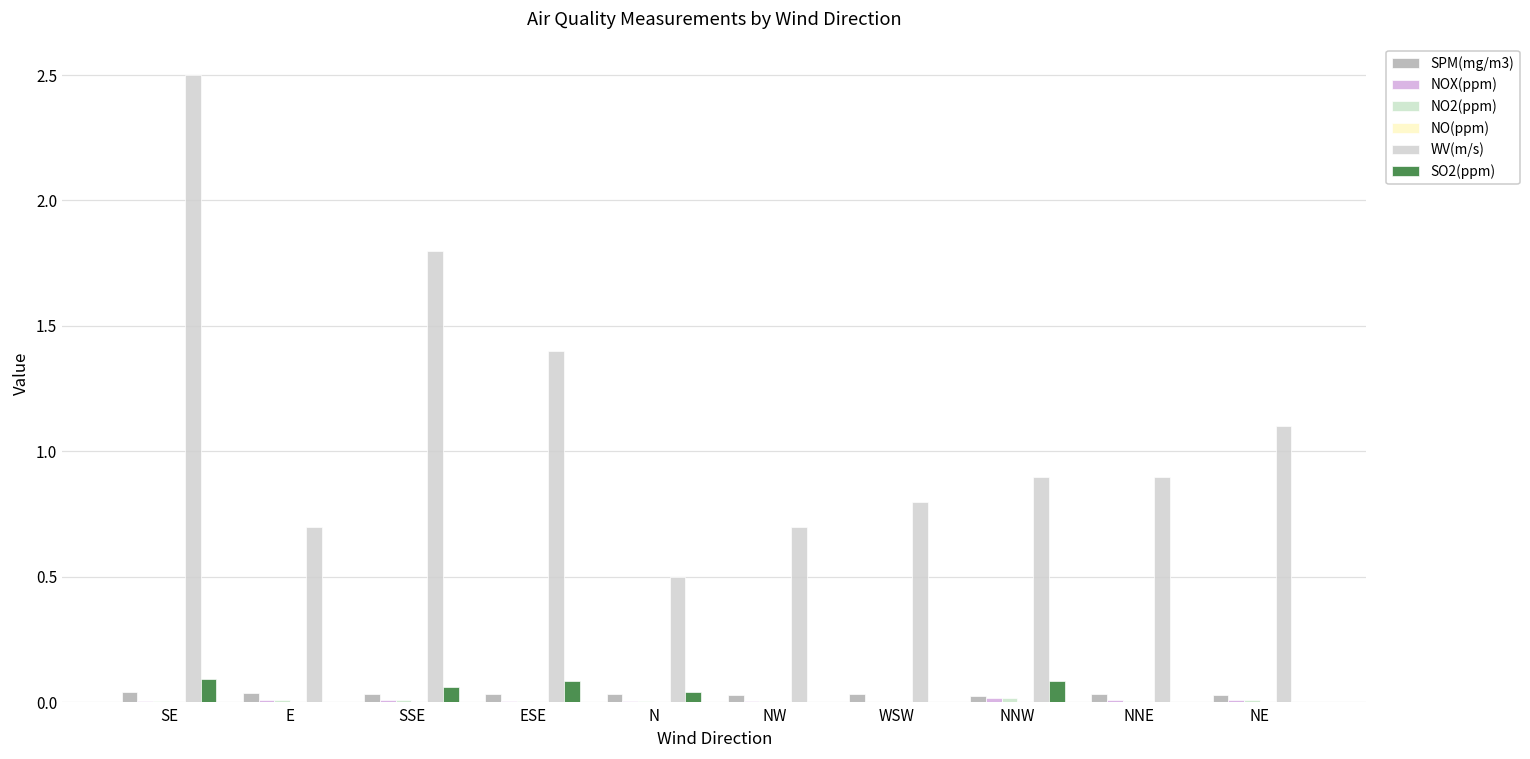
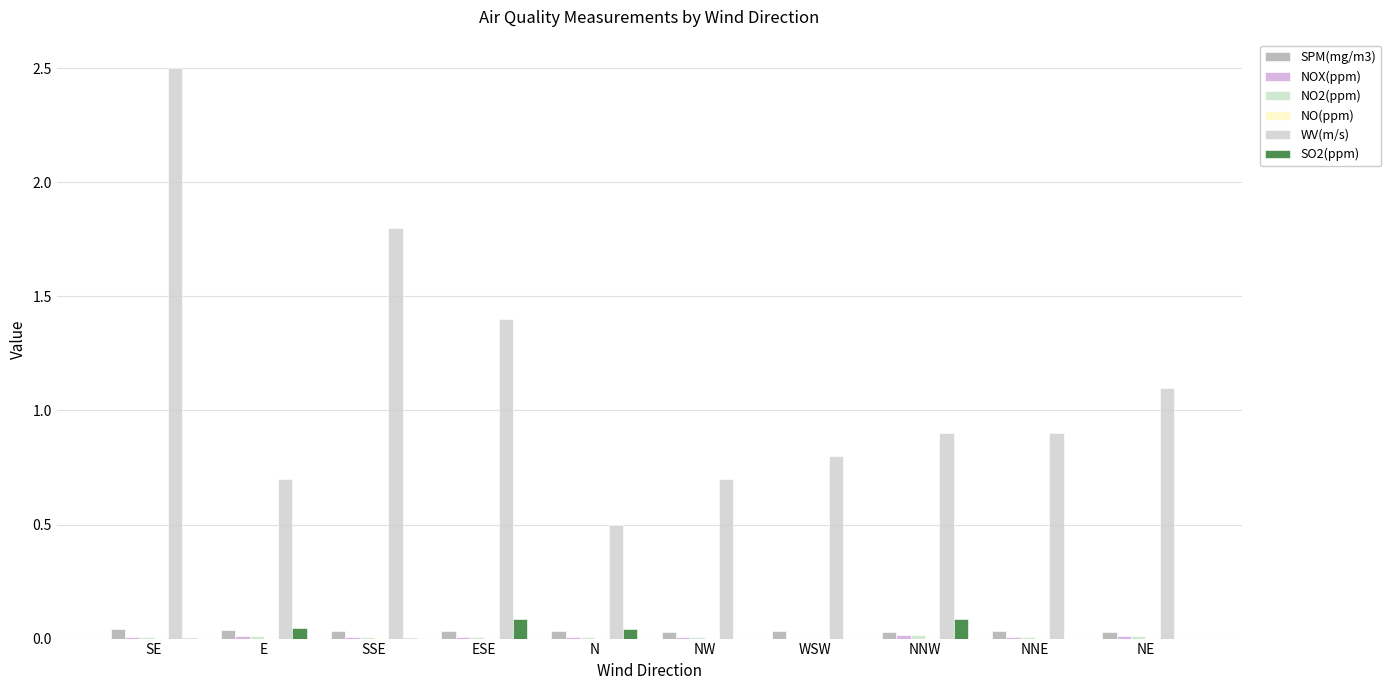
  {
    "SO2(ppm)": {
-     "SE": 0.09,
-     "E": 0.00,
-     "SSE": 0.06,
+     "SE": 0.00,
+     "E": 0.05,
+     "SSE": 0.00,
      "ESE": 0.09,
      "N": 0.04,
      "NW": 0.00,
      "WSW": 0.00,
      "NNW": 0.08,
      "NNE": 0.00,
      "NE": 0.00
    }
  }
